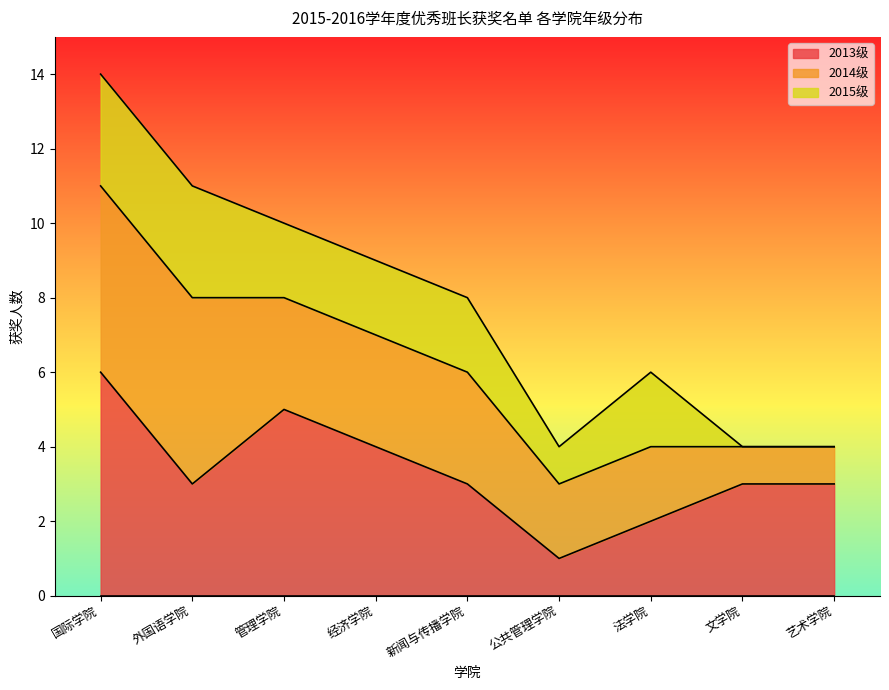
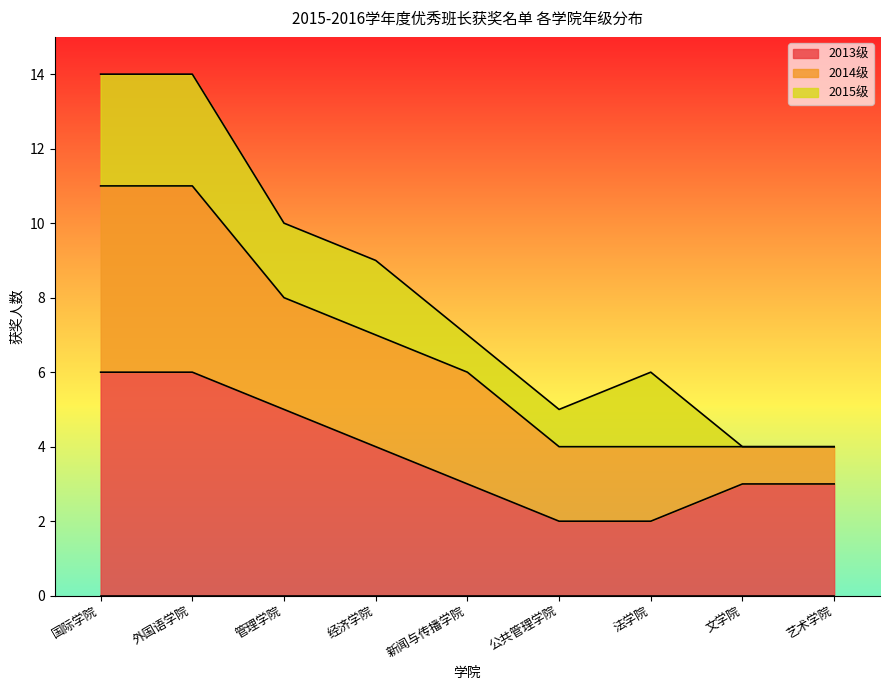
  {
    "2013级": {
      "国际学院": 6,
-     "外国语学院": 3,
+     "外国语学院": 6,
      "管理学院": 5,
      "经济学院": 4,
      "新闻与传播学院": 3,
-     "公共管理学院": 1,
+     "公共管理学院": 2,
      "法学院": 2,
      "文学院": 3,
      "艺术学院": 3
    },
    "2014级": {
      "国际学院": 5,
      "外国语学院": 5,
      "管理学院": 3,
      "经济学院": 3,
      "新闻与传播学院": 3,
      "公共管理学院": 2,
      "法学院": 2
    },
    "2015级": {
      "国际学院": 3,
      "外国语学院": 3,
      "管理学院": 2,
      "经济学院": 2,
-     "新闻与传播学院": 2,
+     "新闻与传播学院": 1,
      "公共管理学院": 1,
      "法学院": 2
    }
  }
